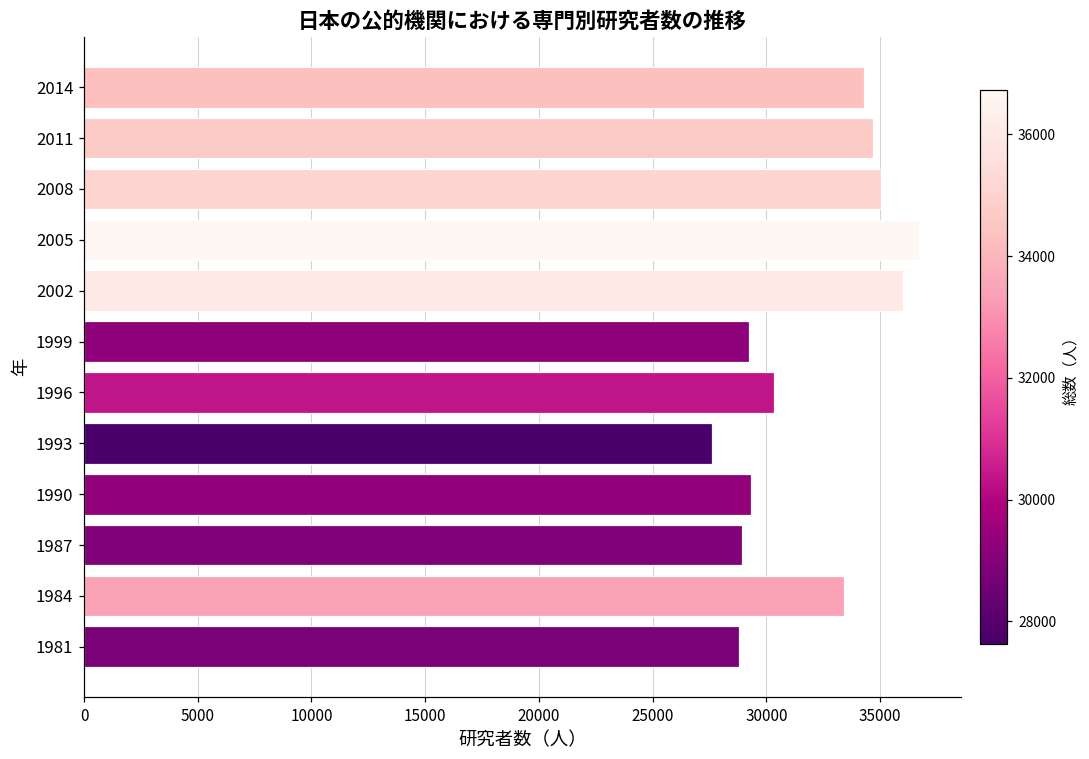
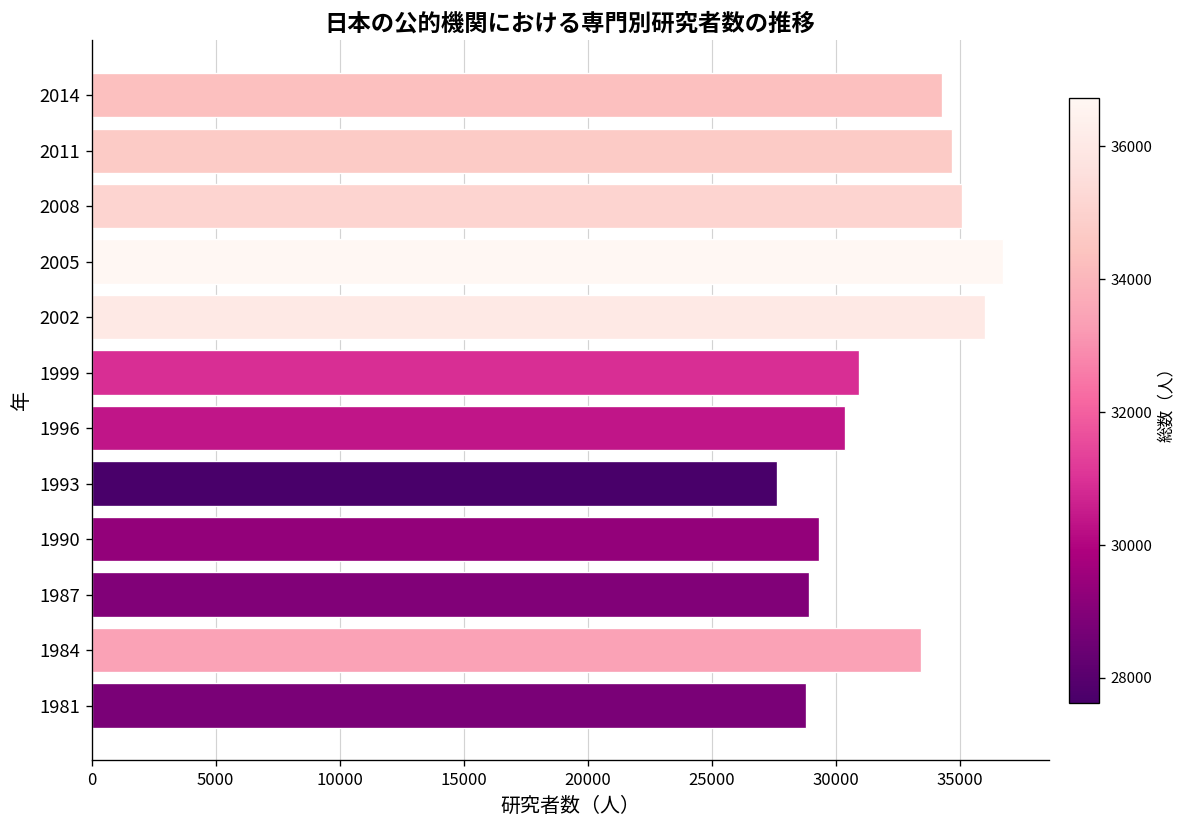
  {
    "2014": 34300,
    "2011": 34700,
    "2008": 35100,
    "2005": 36700,
    "2002": 36000,
-   "1999": 29200,
+   "1999": 30900,
    "1996": 30300,
    "1993": 27600,
    "1990": 29300,
    "1987": 28900,
    "1984": 33400,
    "1981": 28800
  }
